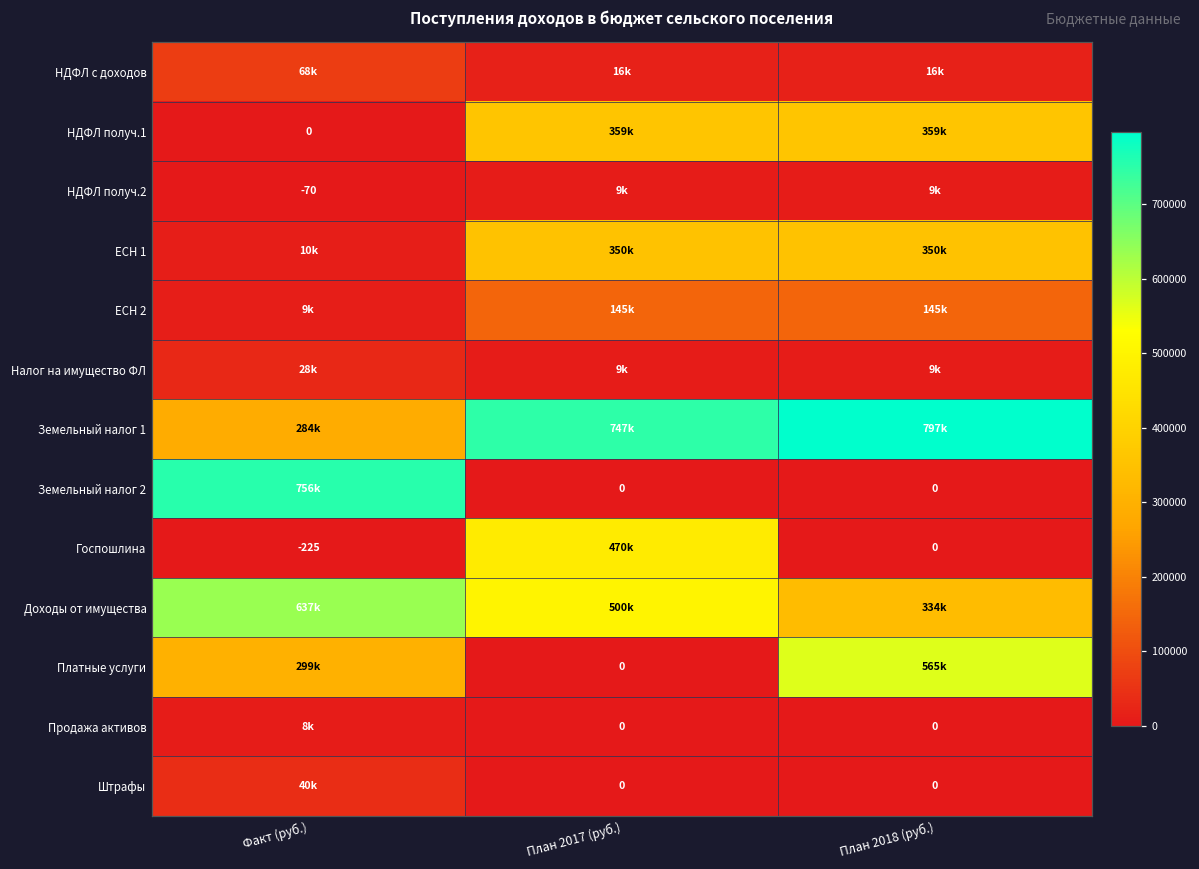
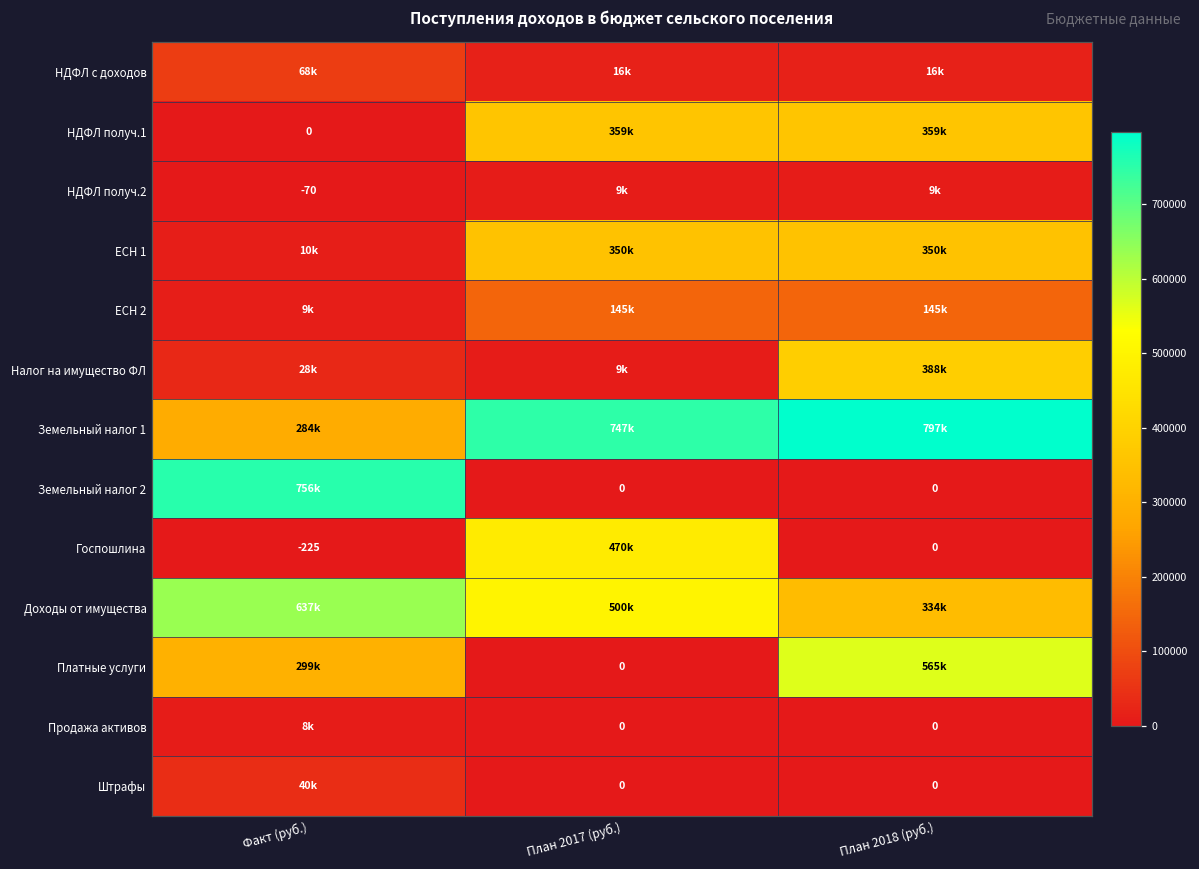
  {
    "НДФЛ с доходов": {
      "Факт (руб.)": "68k",
      "План 2017 (руб.)": "16k",
      "План 2018 (руб.)": "16k"
    },
    "НДФЛ получ.1": {
      "Факт (руб.)": "0",
      "План 2017 (руб.)": "359k",
      "План 2018 (руб.)": "359k"
    },
    "НДФЛ получ.2": {
      "Факт (руб.)": "-70",
      "План 2017 (руб.)": "9k",
      "План 2018 (руб.)": "9k"
    },
    "ЕСН 1": {
      "Факт (руб.)": "10k",
      "План 2017 (руб.)": "350k",
      "План 2018 (руб.)": "350k"
    },
    "ЕСН 2": {
      "Факт (руб.)": "9k",
      "План 2017 (руб.)": "145k",
      "План 2018 (руб.)": "145k"
    },
    "Налог на имущество ФЛ": {
      "Факт (руб.)": "28k",
      "План 2017 (руб.)": "9k",
-     "План 2018 (руб.)": "9k"
+     "План 2018 (руб.)": "388k"
    },
    "Земельный налог 1": {
      "Факт (руб.)": "284k",
      "План 2017 (руб.)": "747k",
      "План 2018 (руб.)": "797k"
    },
    "Земельный налог 2": {
      "Факт (руб.)": "756k",
      "План 2017 (руб.)": "0",
      "План 2018 (руб.)": "0"
    },
    "Госпошлина": {
      "Факт (руб.)": "-225",
      "План 2017 (руб.)": "470k",
      "План 2018 (руб.)": "0"
    },
    "Доходы от имущества": {
      "Факт (руб.)": "637k",
      "План 2017 (руб.)": "500k",
      "План 2018 (руб.)": "334k"
    },
    "Платные услуги": {
      "Факт (руб.)": "299k",
      "План 2017 (руб.)": "0",
      "План 2018 (руб.)": "565k"
    },
    "Продажа активов": {
      "Факт (руб.)": "8k",
      "План 2017 (руб.)": "0",
      "План 2018 (руб.)": "0"
    },
    "Штрафы": {
      "Факт (руб.)": "40k",
      "План 2017 (руб.)": "0",
      "План 2018 (руб.)": "0"
    }
  }
